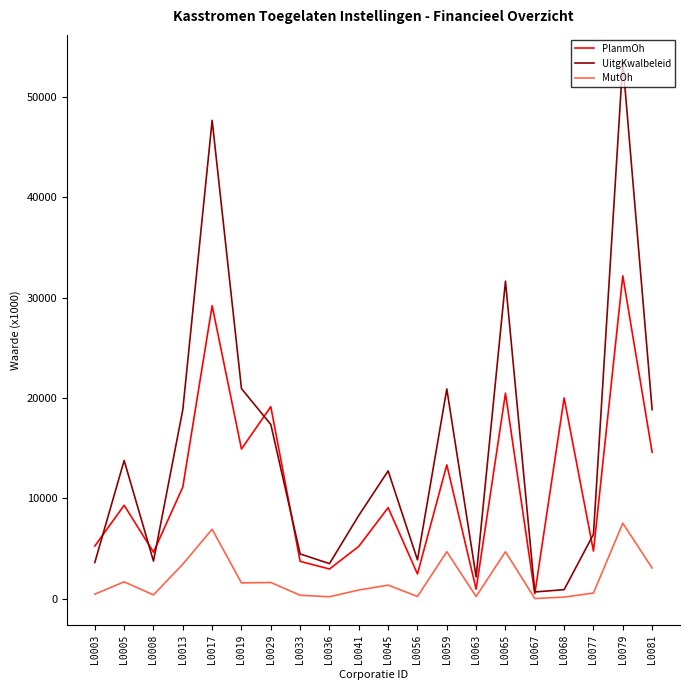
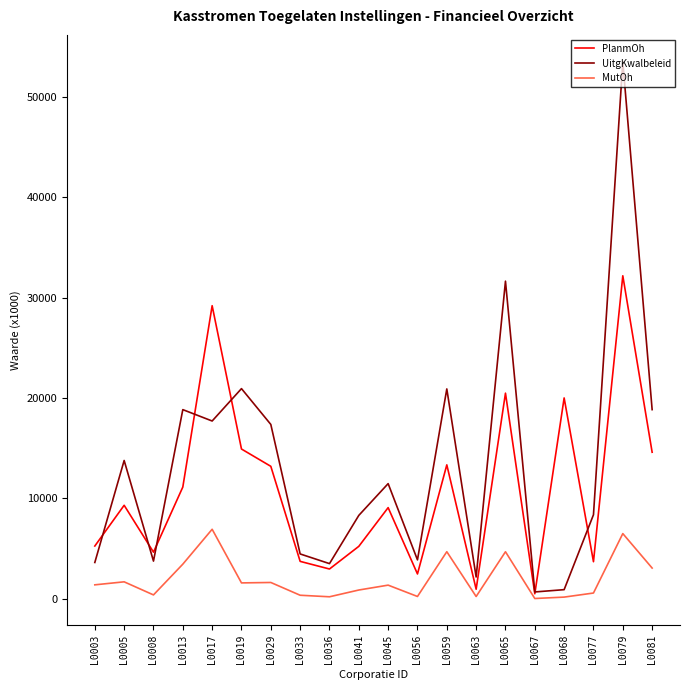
  {
    "PlanmOh": {
      "L0003": 5200,
      "L0005": 9300,
      "L0008": 4600,
      "L0013": 11100,
      "L0017": 29200,
      "L0019": 14900,
-     "L0029": 19100,
+     "L0029": 13200,
      "L0033": 3700,
      "L0036": 3000,
      "L0041": 5200,
      "L0045": 9100,
      "L0056": 2500,
      "L0059": 13300,
      "L0063": 900,
      "L0065": 20500,
      "L0068": 20000,
-     "L0077": 4700,
+     "L0077": 3700,
      "L0079": 32200,
      "L0081": 14600
    },
    "UitgKwalbeleid": {
      "L0003": 3600,
      "L0005": 13800,
      "L0008": 3700,
      "L0013": 18800,
-     "L0017": 47700,
+     "L0017": 17700,
      "L0019": 20900,
      "L0029": 17400,
      "L0033": 4500,
      "L0036": 3500,
      "L0041": 8300,
-     "L0045": 12700,
+     "L0045": 11500,
      "L0056": 3900,
      "L0059": 20900,
      "L0063": 2200,
      "L0065": 31600,
      "L0068": 900,
-     "L0077": 6400,
+     "L0077": 8400,
      "L0081": 18800
    },
    "MutOh": {
-     "L0003": 500,
+     "L0003": 1400,
      "L0005": 1700,
      "L0008": 400,
      "L0013": 3400,
      "L0017": 6900,
      "L0019": 1600,
      "L0029": 1600,
      "L0033": 300,
      "L0036": 200,
      "L0041": 900,
      "L0045": 1400,
      "L0056": 200,
      "L0059": 4700,
      "L0063": 200,
      "L0065": 4700,
      "L0067": 0,
      "L0068": 200,
      "L0077": 600,
-     "L0079": 7500,
+     "L0079": 6500,
      "L0081": 3100
    }
  }
